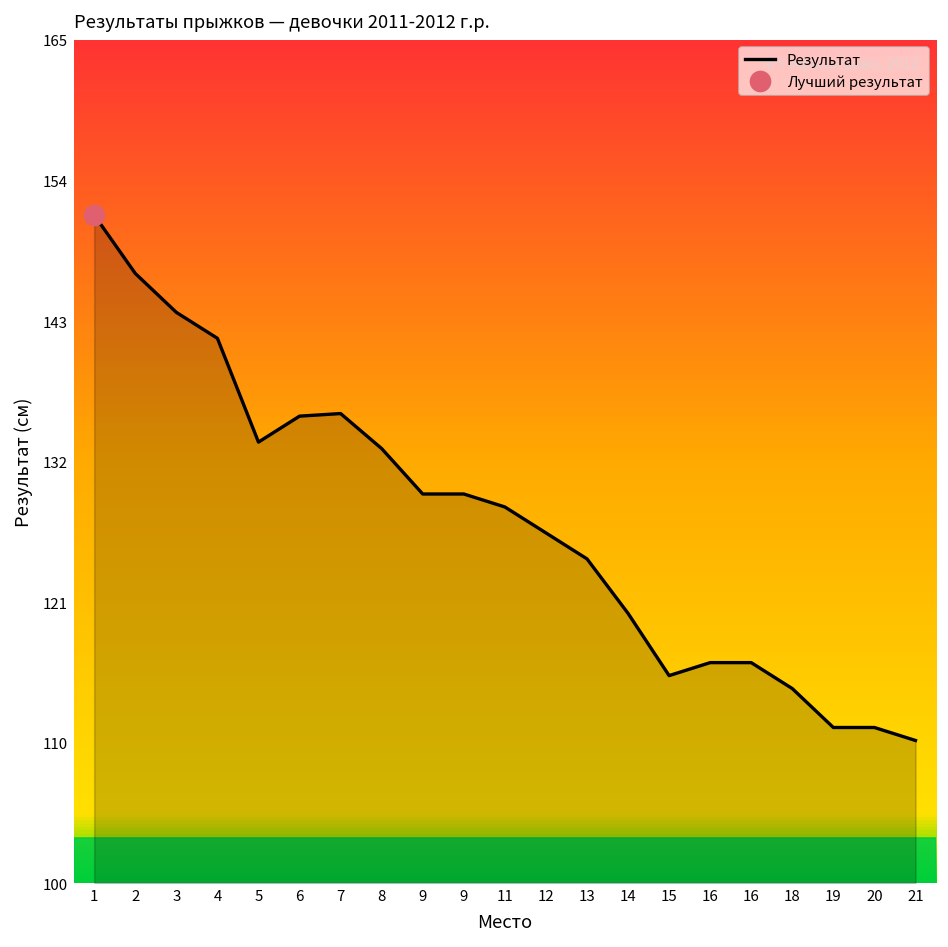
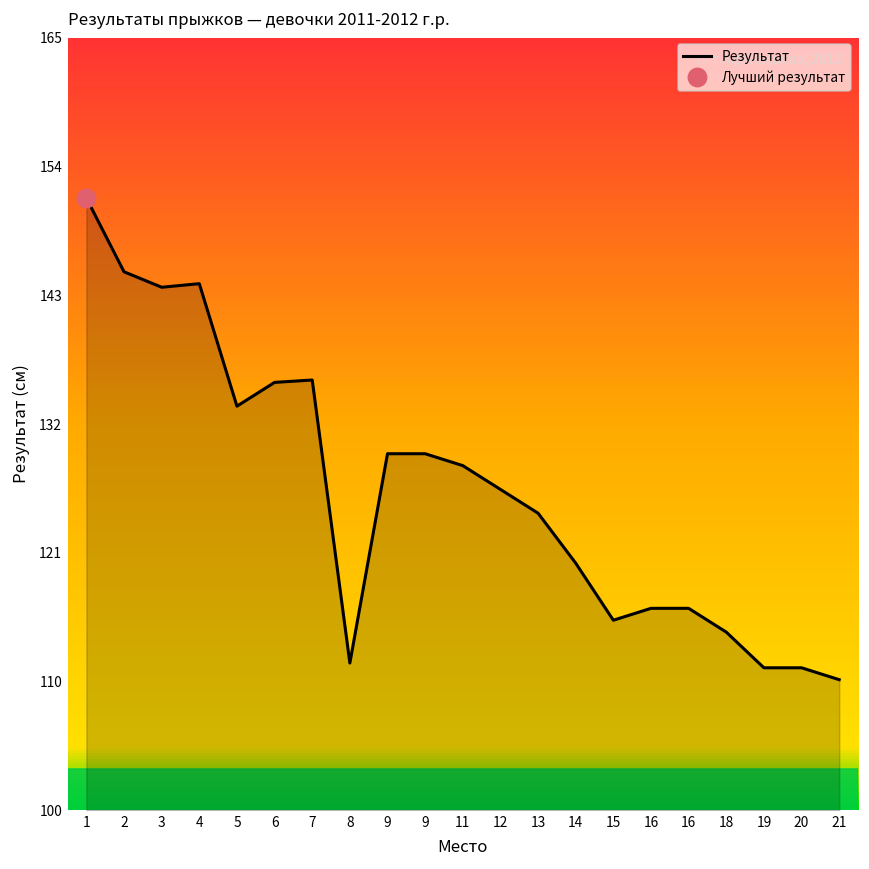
  {
    "Результат": {
-     "2": 147.0,
+     "2": 145.3,
      "3": 144.0,
-     "4": 142.0,
+     "4": 144.3,
      "5": 134.0,
      "6": 136.0,
      "7": 136.2,
-     "8": 133.5,
+     "8": 112.4,
      "11": 129.0,
      "12": 127.0,
      "13": 125.0,
      "14": 120.8,
      "15": 116.0,
      "18": 115.0,
      "19": 112.0,
      "20": 112.0,
      "21": 111.0
    }
  }
